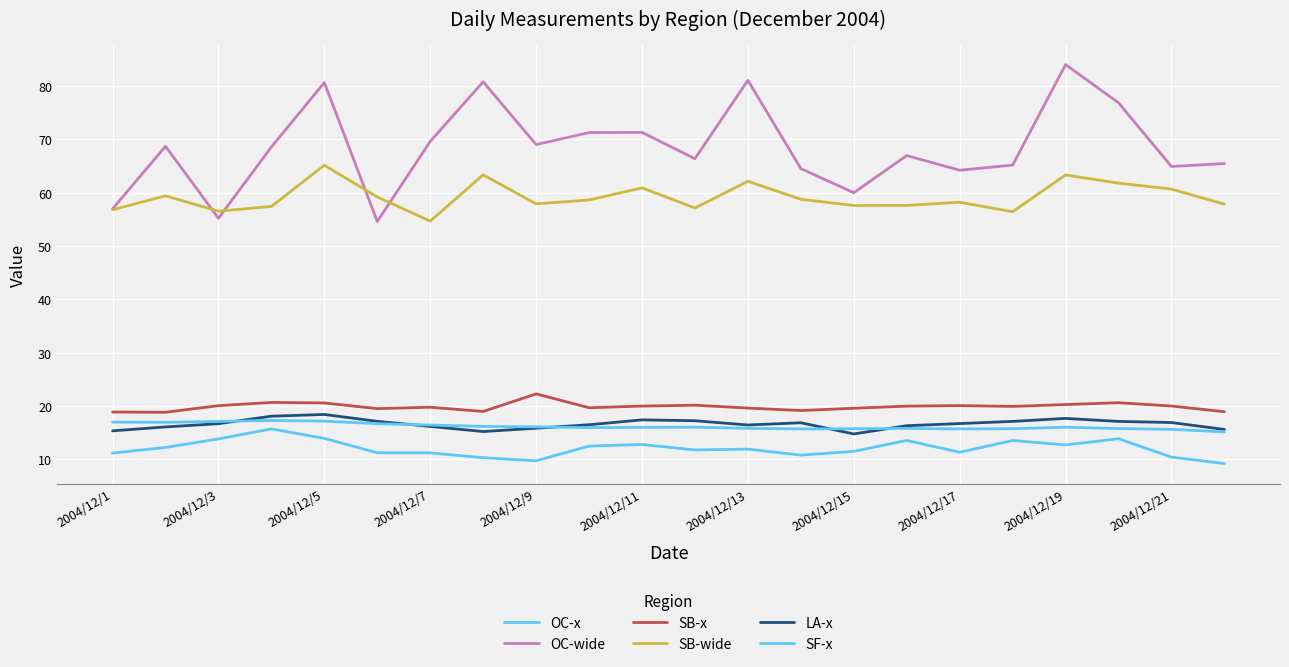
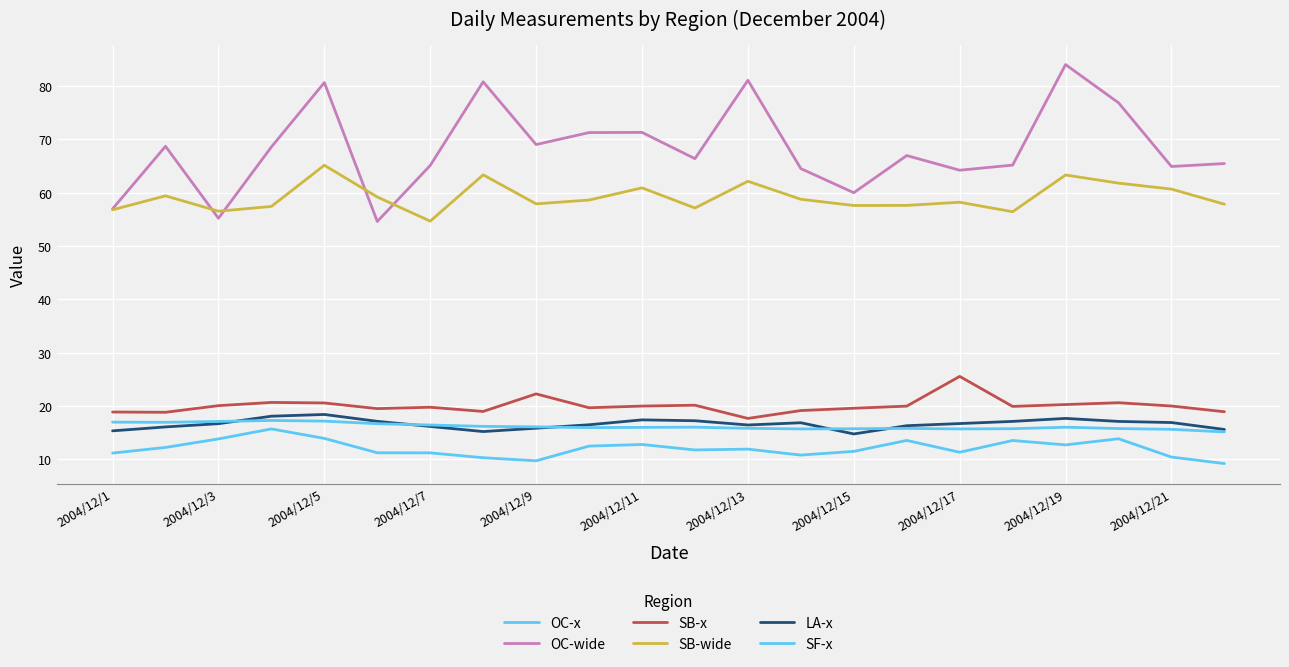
  {
    "OC-wide": {
      "2004/12/3": 55,
      "2004/12/5": 81,
-     "2004/12/7": 70,
+     "2004/12/7": 65,
      "2004/12/9": 69,
      "2004/12/11": 71,
      "2004/12/13": 81,
      "2004/12/15": 60,
      "2004/12/17": 64,
      "2004/12/19": 84,
      "2004/12/21": 65
    },
    "SB-x": {
      "2004/12/1": 19,
      "2004/12/3": 20,
      "2004/12/5": 21,
      "2004/12/7": 20,
      "2004/12/9": 22,
      "2004/12/11": 20,
-     "2004/12/13": 20,
+     "2004/12/13": 18,
      "2004/12/15": 20,
-     "2004/12/17": 20,
+     "2004/12/17": 26,
      "2004/12/19": 20,
      "2004/12/21": 20
    },
    "SB-wide": {
      "2004/12/3": 57,
      "2004/12/5": 65,
      "2004/12/7": 55,
      "2004/12/9": 58,
      "2004/12/11": 61,
      "2004/12/13": 62,
      "2004/12/15": 58,
      "2004/12/17": 58,
      "2004/12/19": 63,
      "2004/12/21": 61
    },
    "LA-x": {
      "2004/12/1": 15,
      "2004/12/5": 18,
      "2004/12/11": 17,
      "2004/12/13": 16,
      "2004/12/15": 15,
      "2004/12/17": 17,
      "2004/12/19": 18,
      "2004/12/21": 17
    }
  }
